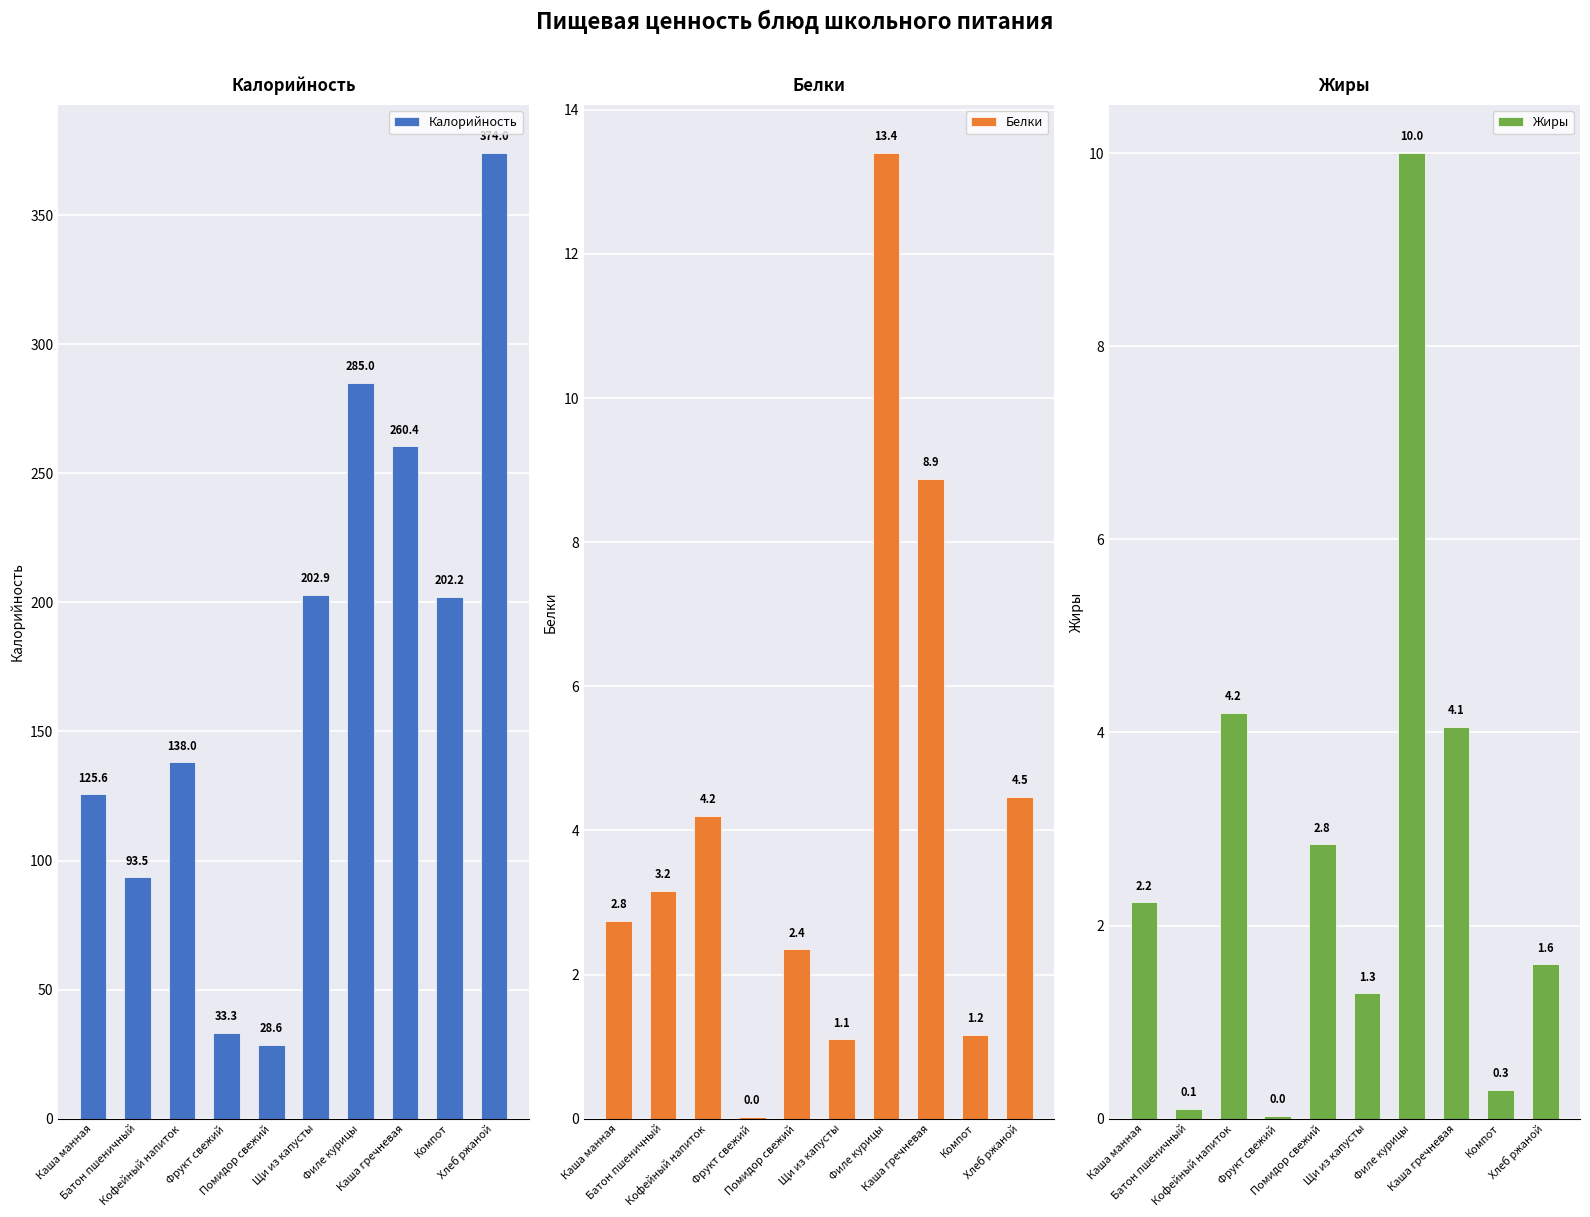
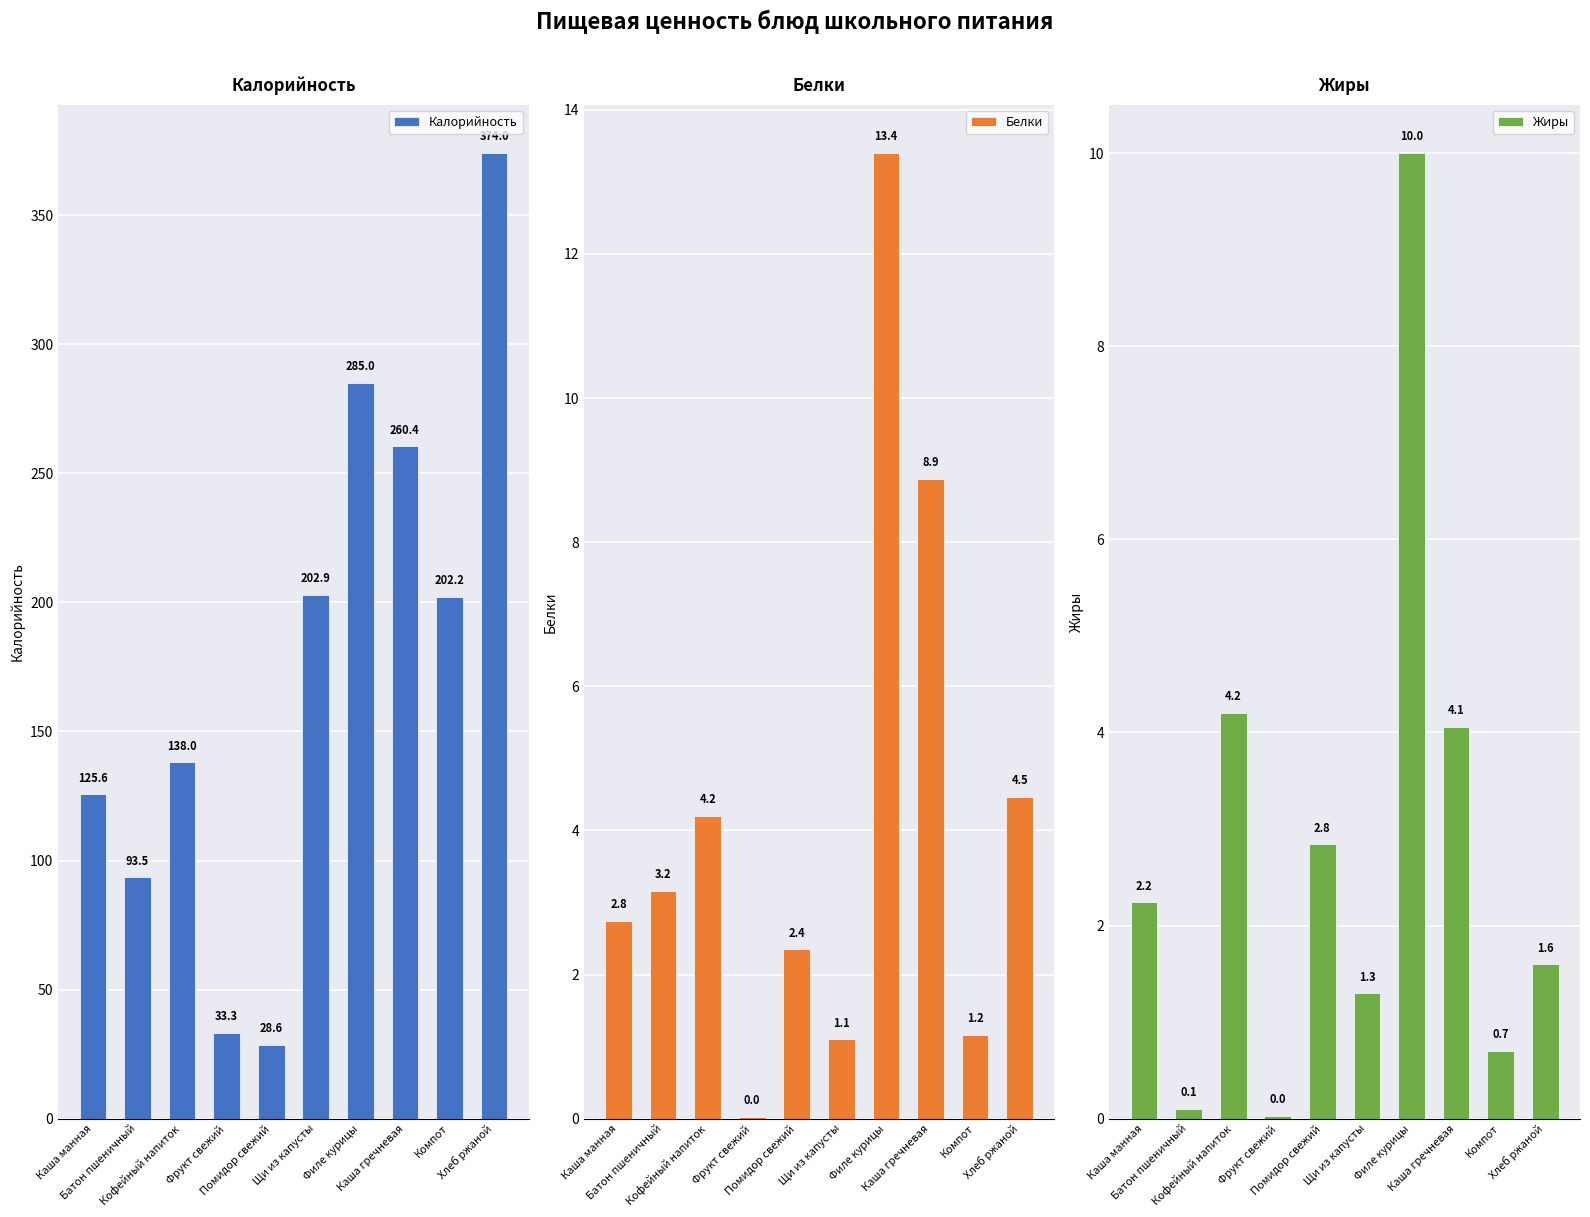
  {
    "Калорийность": {
      "Каша манная": 125.6,
      "Батон пшеничный": 93.5,
      "Кофейный напиток": 138.0,
      "Фрукт свежий": 33.3,
      "Помидор свежий": 28.6,
      "Щи из капусты": 202.9,
      "Филе курицы": 285.0,
      "Каша гречневая": 260.4,
      "Компот": 202.2
    },
    "Белки": {
      "Каша манная": 2.8,
      "Батон пшеничный": 3.2,
      "Кофейный напиток": 4.2,
      "Фрукт свежий": 0.0,
      "Помидор свежий": 2.4,
      "Щи из капусты": 1.1,
      "Филе курицы": 13.4,
      "Каша гречневая": 8.9,
      "Компот": 1.2,
      "Хлеб ржаной": 4.5
    },
    "Жиры": {
      "Каша манная": 2.2,
      "Батон пшеничный": 0.1,
      "Кофейный напиток": 4.2,
      "Фрукт свежий": 0.0,
      "Помидор свежий": 2.8,
      "Щи из капусты": 1.3,
      "Филе курицы": 10.0,
      "Каша гречневая": 4.1,
-     "Компот": 0.3,
+     "Компот": 0.7,
      "Хлеб ржаной": 1.6
    }
  }
